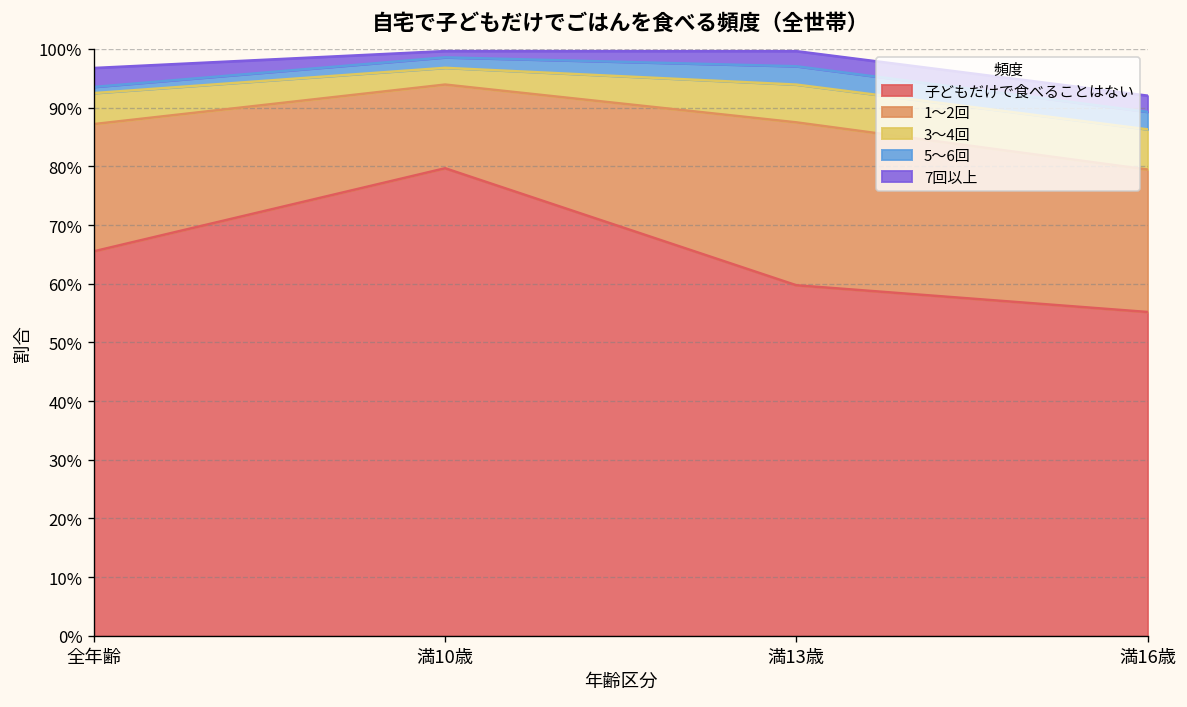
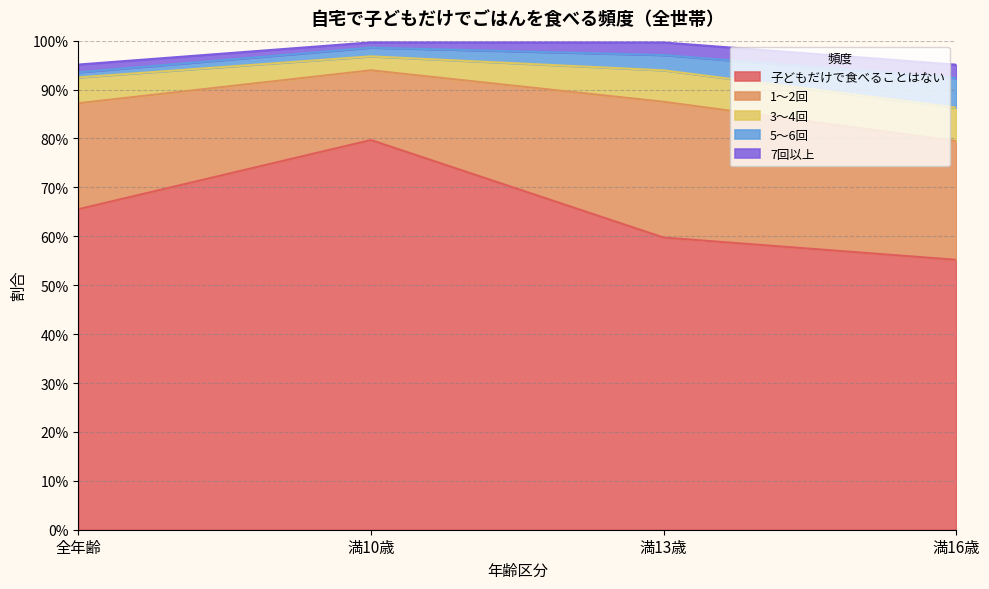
  {
    "5～6回": {
      "全年齢": "1%",
      "満10歳": "2%",
      "満13歳": "3%",
-     "満16歳": "3%"
+     "満16歳": "6%"
    },
    "7回以上": {
-     "全年齢": "3%",
+     "全年齢": "2%",
      "満10歳": "1%",
      "満13歳": "3%",
      "満16歳": "3%"
    }
  }
